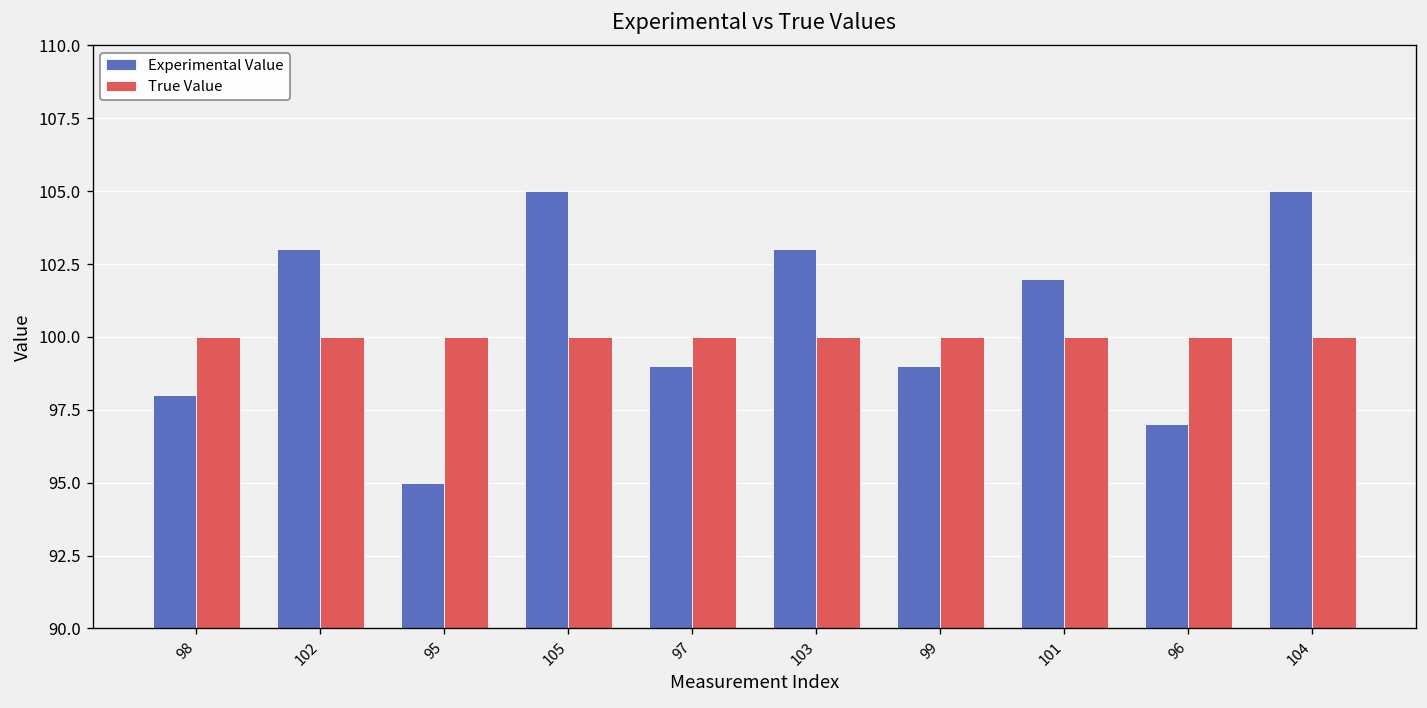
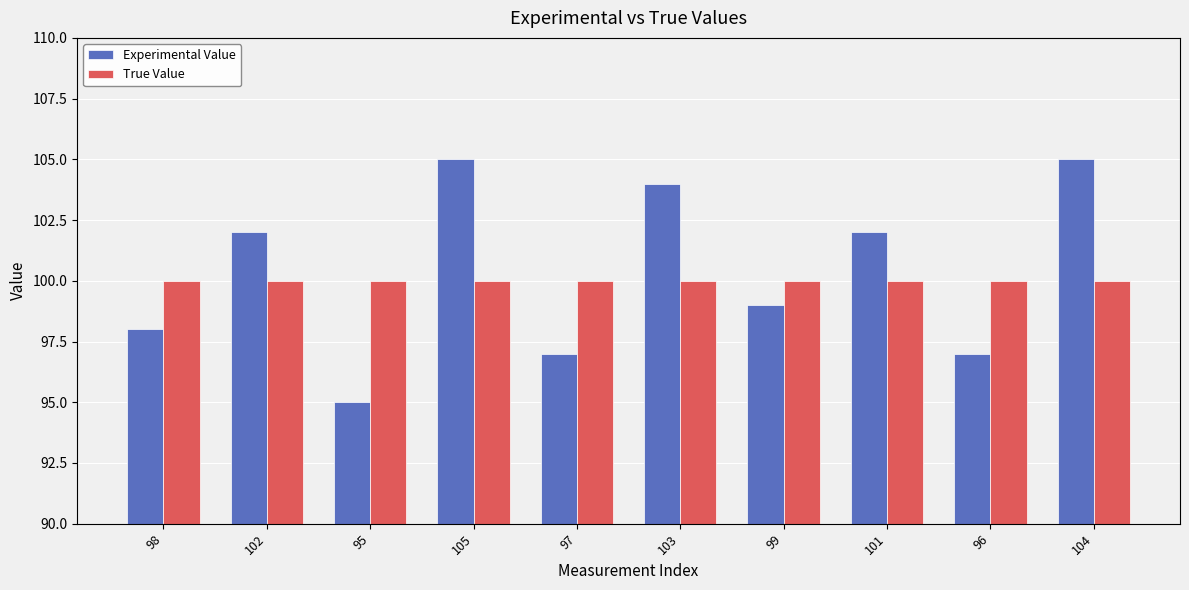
  {
    "Experimental Value": {
      "98": 98,
-     "102": 103,
+     "102": 102,
      "95": 95,
      "105": 105,
-     "97": 99,
-     "103": 103,
+     "97": 97,
+     "103": 104,
      "99": 99,
      "101": 102,
      "96": 97,
      "104": 105
    },
    "True Value": {
      "98": 100,
      "102": 100,
      "95": 100,
      "105": 100,
      "97": 100,
      "103": 100,
      "99": 100,
      "101": 100,
      "96": 100,
      "104": 100
    }
  }
